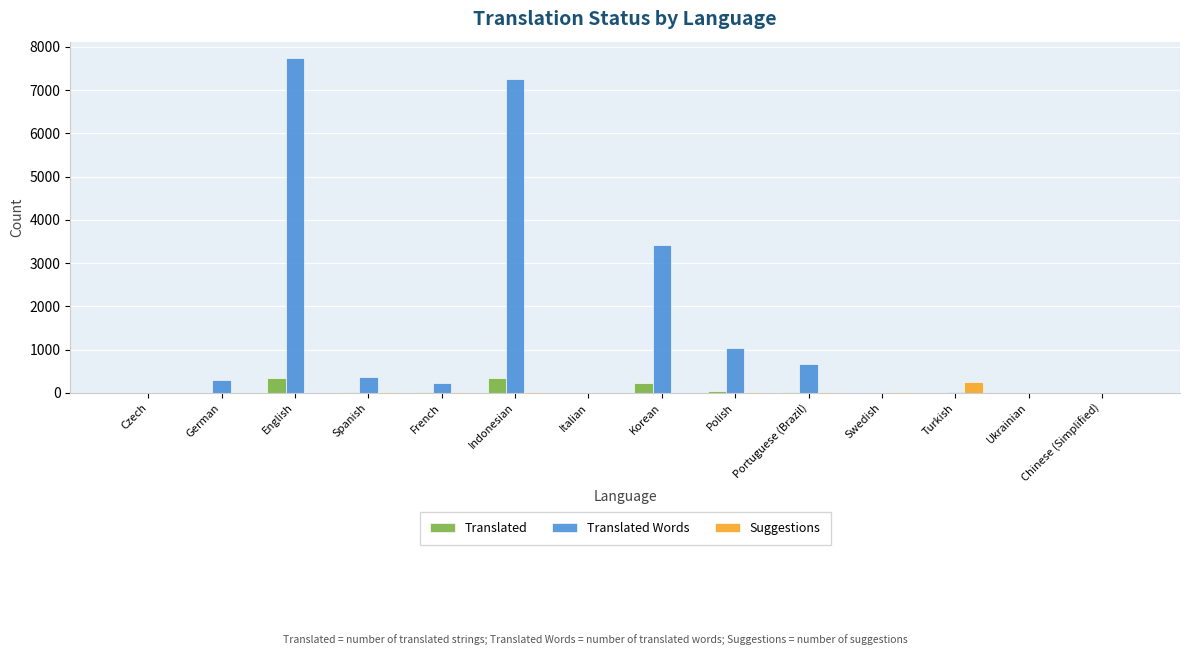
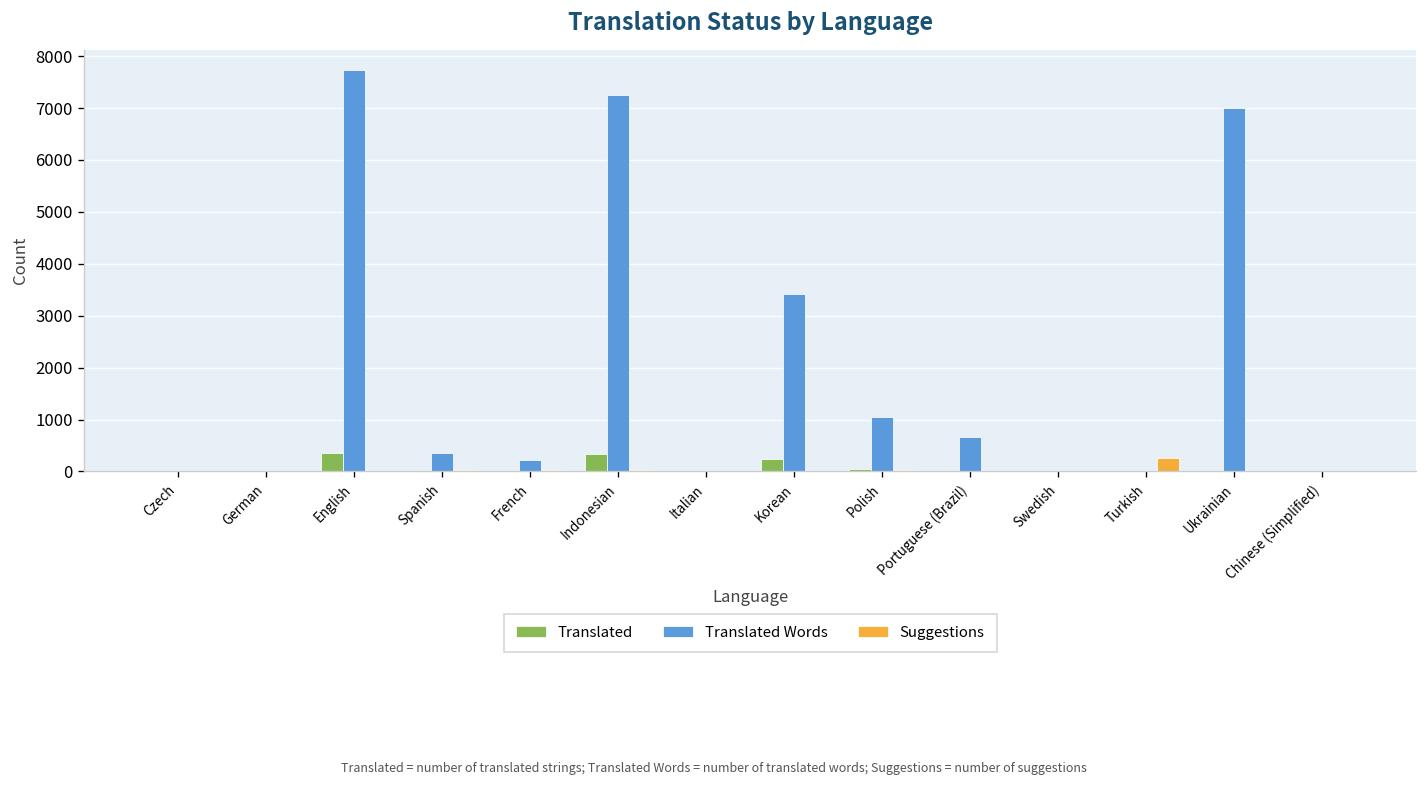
  {
    "Translated": {
      "Czech": 0,
      "German": 0,
      "English": 400,
      "Indonesian": 300,
      "Italian": 0,
      "Korean": 200
    },
    "Translated Words": {
      "Czech": 0,
-     "German": 300,
+     "German": 0,
      "English": 7700,
      "Spanish": 400,
      "French": 200,
      "Indonesian": 7300,
      "Italian": 0,
      "Korean": 3400,
      "Polish": 1000,
      "Portuguese (Brazil)": 700,
-     "Ukrainian": 0
+     "Ukrainian": 7000
    },
    "Suggestions": {
      "English": 0,
      "Korean": 0,
      "Turkish": 300
    }
  }
